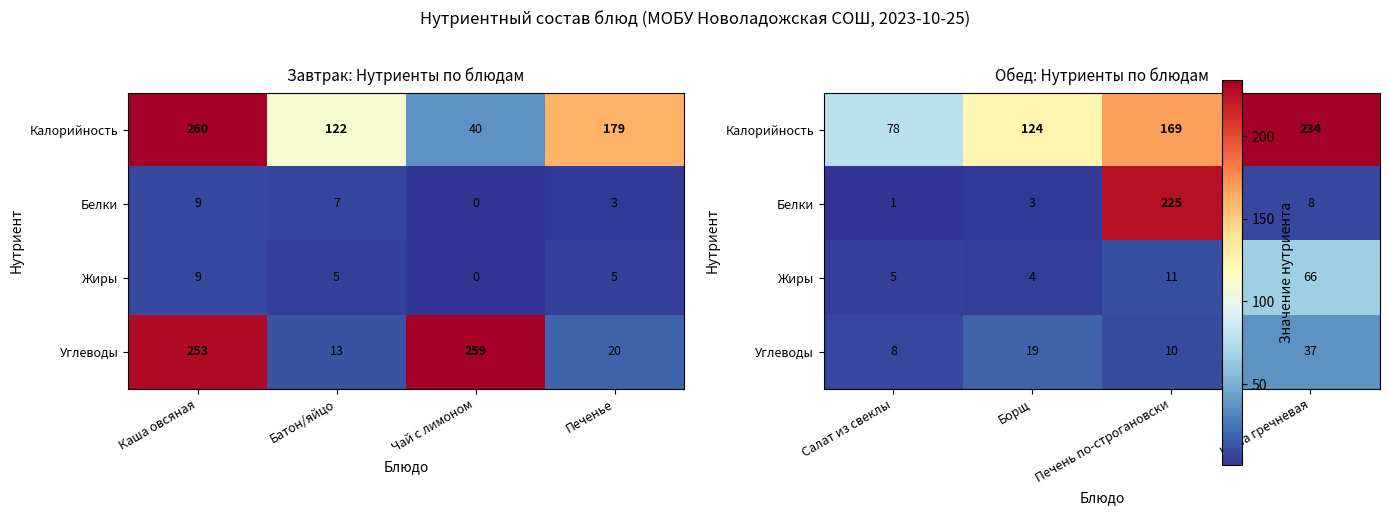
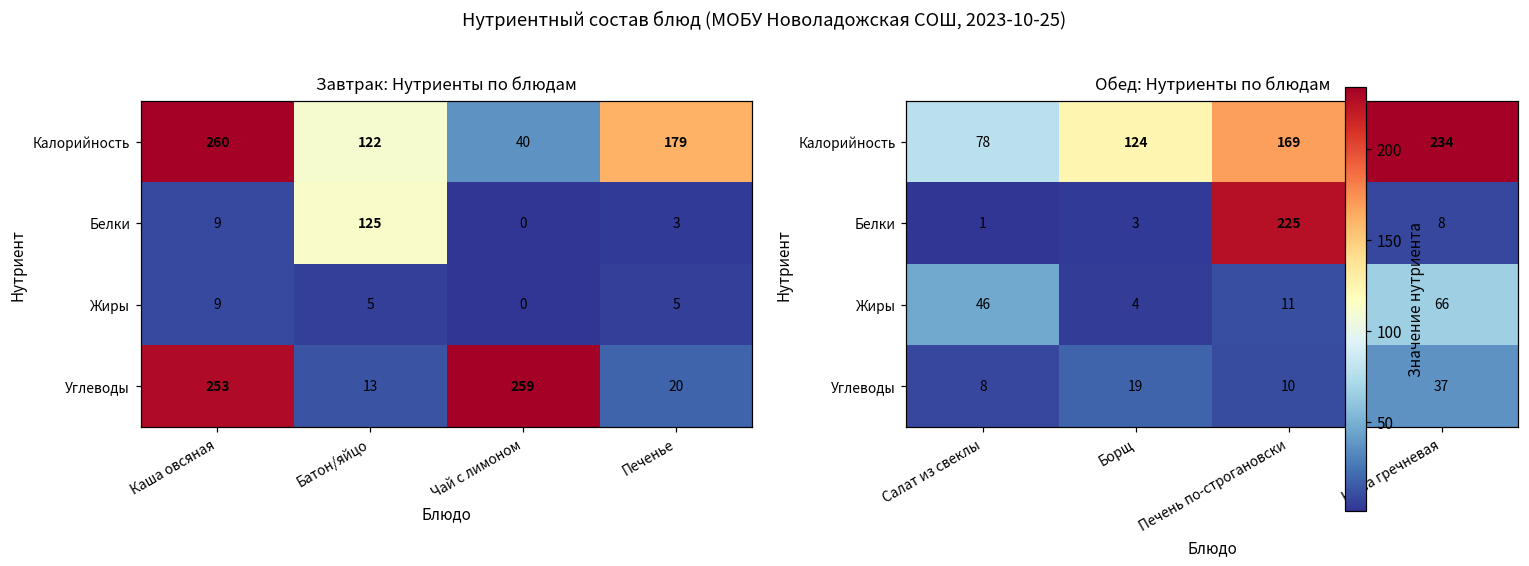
  {
    "Завтрак: Нутриенты по блюдам": {
      "Калорийность": {
        "Каша овсяная": 260,
        "Батон/яйцо": 122,
        "Чай с лимоном": 40,
        "Печенье": 179
      },
      "Белки": {
        "Каша овсяная": 9,
-       "Батон/яйцо": 7,
+       "Батон/яйцо": 125,
        "Чай с лимоном": 0,
        "Печенье": 3
      },
      "Жиры": {
        "Каша овсяная": 9,
        "Батон/яйцо": 5,
        "Чай с лимоном": 0,
        "Печенье": 5
      },
      "Углеводы": {
        "Каша овсяная": 253,
        "Батон/яйцо": 13,
        "Чай с лимоном": 259,
        "Печенье": 20
      }
    },
    "Обед: Нутриенты по блюдам": {
      "Калорийность": {
        "Салат из свеклы": 78,
        "Борщ": 124,
        "Печень по-строгановски": 169,
        "Каша гречневая": 234
      },
      "Белки": {
        "Салат из свеклы": 1,
        "Борщ": 3,
        "Печень по-строгановски": 225,
        "Каша гречневая": 8
      },
      "Жиры": {
-       "Салат из свеклы": 5,
+       "Салат из свеклы": 46,
        "Борщ": 4,
        "Печень по-строгановски": 11,
        "Каша гречневая": 66
      },
      "Углеводы": {
        "Салат из свеклы": 8,
        "Борщ": 19,
        "Печень по-строгановски": 10,
        "Каша гречневая": 37
      }
    }
  }
